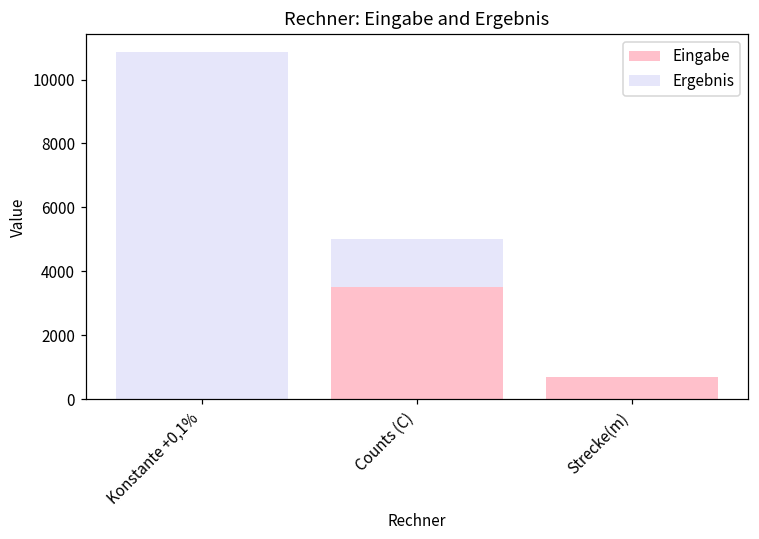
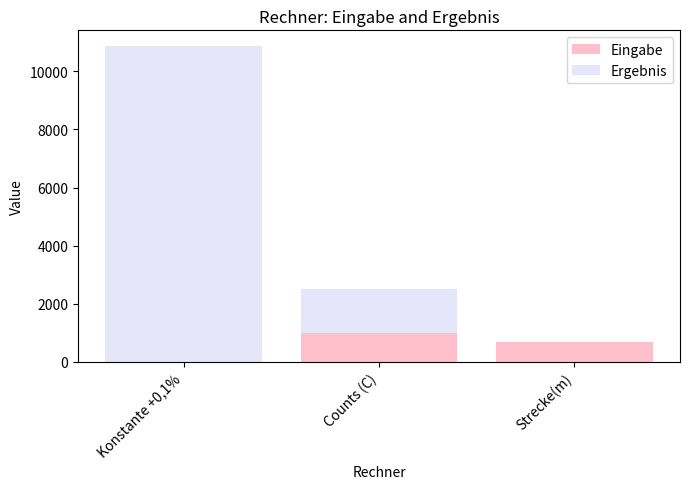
  {
    "Eingabe": {
      "Konstante +0,1%": 0,
-     "Counts (C)": 3500,
+     "Counts (C)": 1000,
      "Strecke(m)": 700
    },
    "Ergebnis": {
      "Konstante +0,1%": 10900,
      "Counts (C)": 1500,
      "Strecke(m)": 0
    }
  }
